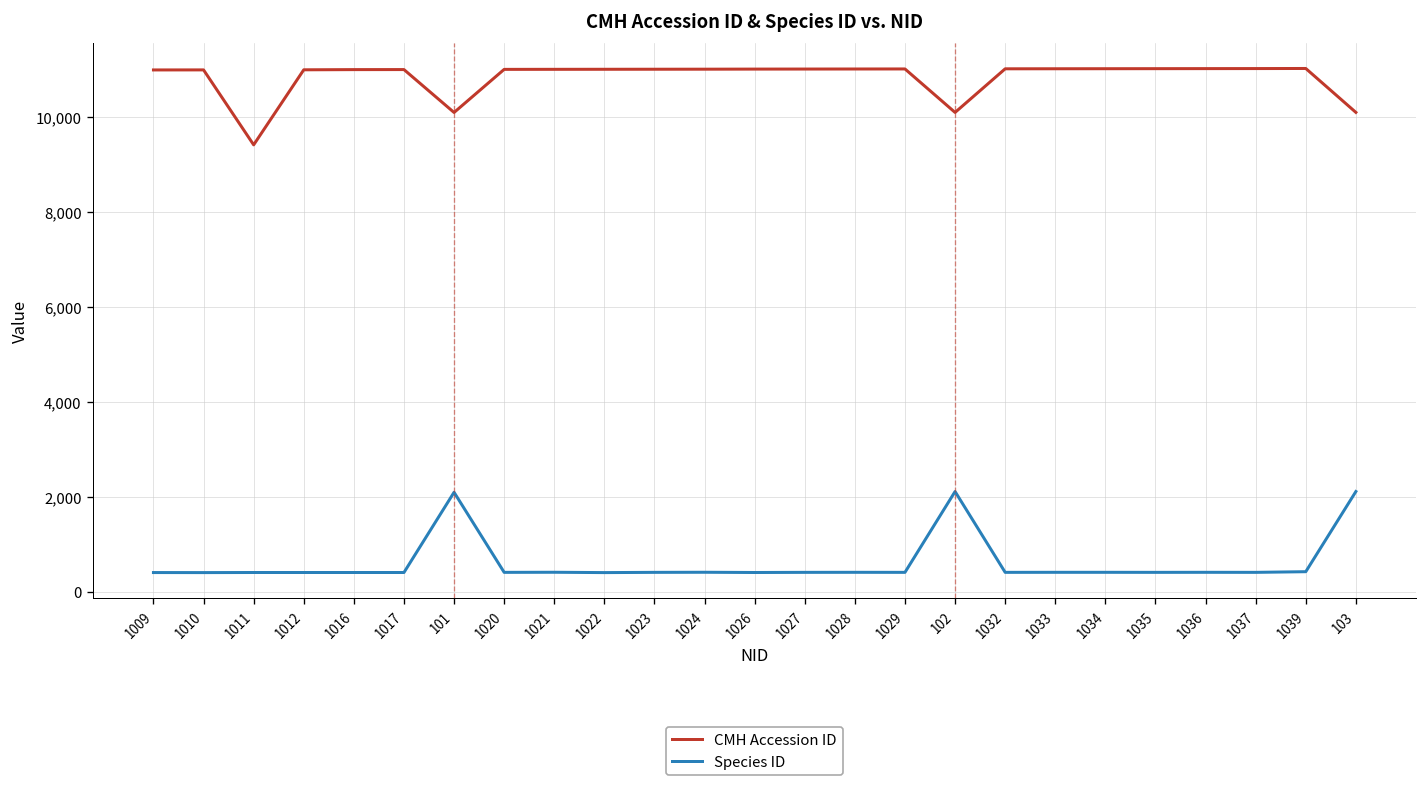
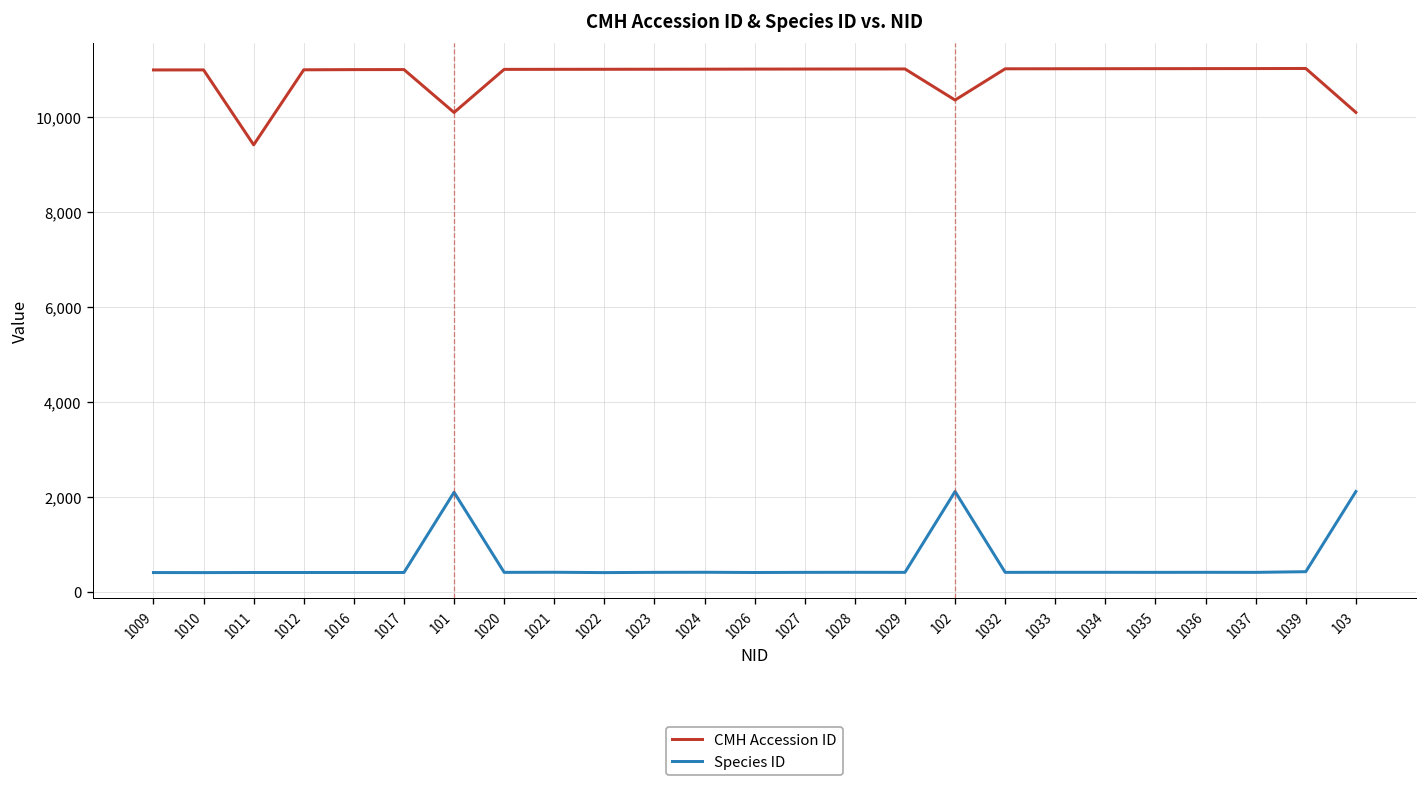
  {
    "CMH Accession ID": {
      "1009": "11,000",
      "1010": "11,000",
      "1011": "9,400",
      "1012": "11,000",
      "1016": "11,000",
      "1017": "11,000",
      "101": "10,100",
      "1020": "11,000",
      "1021": "11,000",
      "1022": "11,000",
      "1023": "11,000",
      "1024": "11,000",
      "1026": "11,000",
      "1027": "11,000",
      "1028": "11,000",
      "1029": "11,000",
-     "102": "10,100",
+     "102": "10,400",
      "1032": "11,000",
      "1033": "11,000",
      "1034": "11,000",
      "1035": "11,000",
      "1036": "11,000",
      "1037": "11,000",
      "1039": "11,000",
      "103": "10,100"
    },
    "Species ID": {
      "1009": "400",
      "1010": "400",
      "1011": "400",
      "1012": "400",
      "1016": "400",
      "1017": "400",
      "101": "2,100",
      "1020": "400",
      "1021": "400",
      "1022": "400",
      "1023": "400",
      "1024": "400",
      "1026": "400",
      "1027": "400",
      "1028": "400",
      "1029": "400",
      "102": "2,100",
      "1032": "400",
      "1033": "400",
      "1034": "400",
      "1035": "400",
      "1036": "400",
      "1037": "400",
      "1039": "400",
      "103": "2,100"
    }
  }
